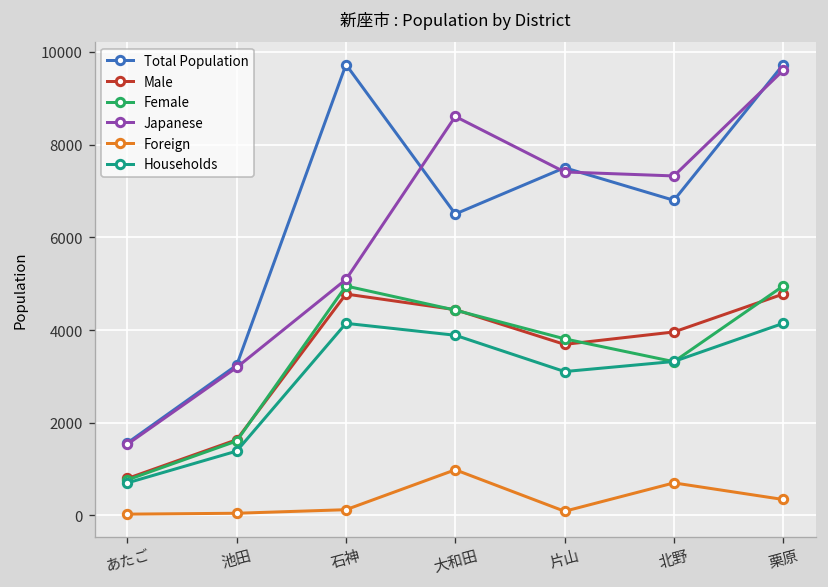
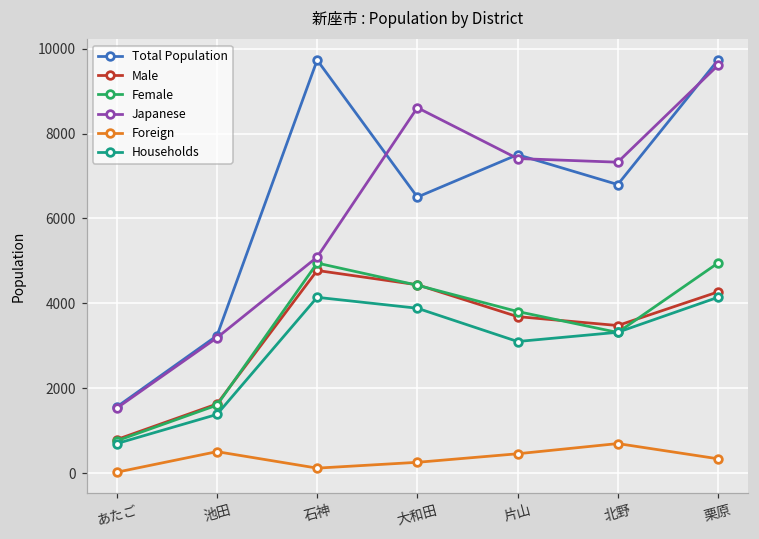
  {
    "Total Population": {
      "石神": 9700,
      "大和田": 6500,
      "片山": 7500,
      "北野": 6800,
      "栗原": 9700
    },
    "Male": {
      "石神": 4800,
      "片山": 3700,
-     "北野": 4000,
-     "栗原": 4800
+     "北野": 3500,
+     "栗原": 4300
    },
    "Japanese": {
      "石神": 5100,
      "大和田": 8600,
      "片山": 7400,
      "北野": 7300,
      "栗原": 9600
    },
    "Foreign": {
      "あたご": 0,
-     "池田": 0,
+     "池田": 500,
      "石神": 100,
-     "大和田": 1000,
-     "片山": 100,
+     "大和田": 300,
+     "片山": 500,
      "北野": 700,
      "栗原": 300
    }
  }
